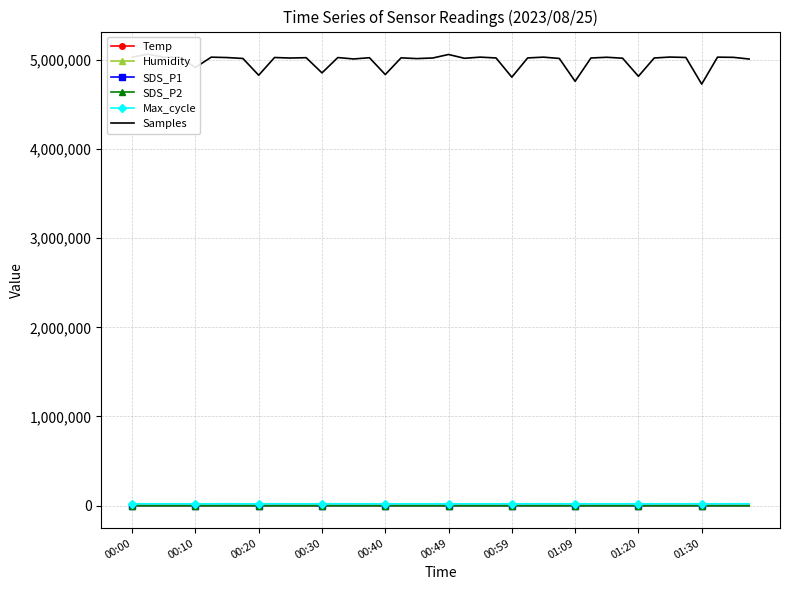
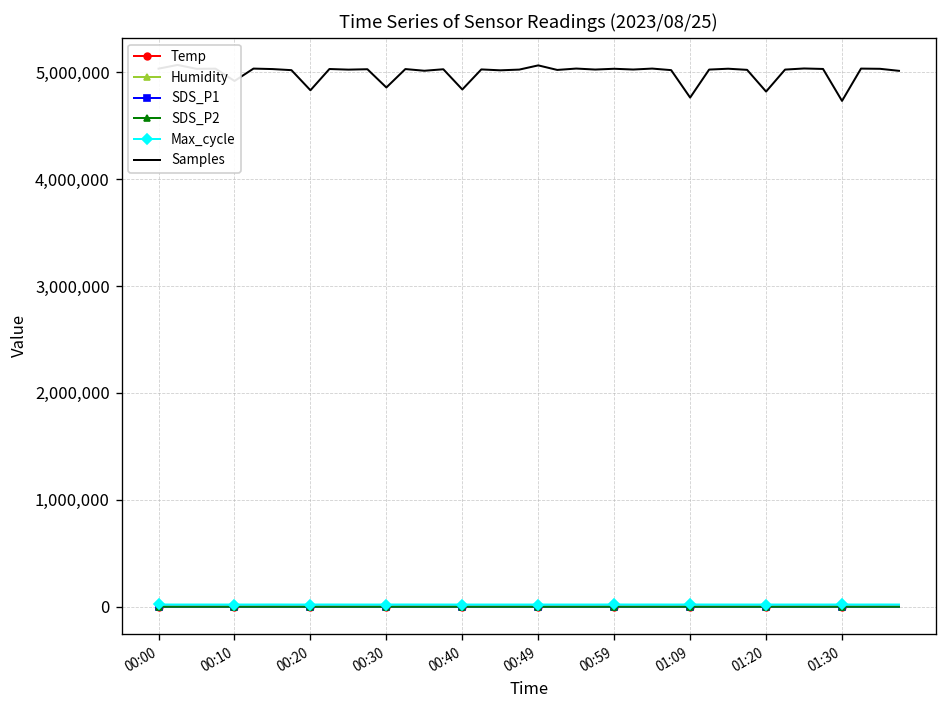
  {
    "Samples": {
      "00:20": "4,800,000",
      "00:30": "4,900,000",
      "00:40": "4,800,000",
      "00:49": "5,100,000",
-     "00:59": "4,800,000",
+     "00:59": "5,000,000",
      "01:09": "4,800,000",
      "01:20": "4,800,000",
      "01:30": "4,700,000"
    }
  }
